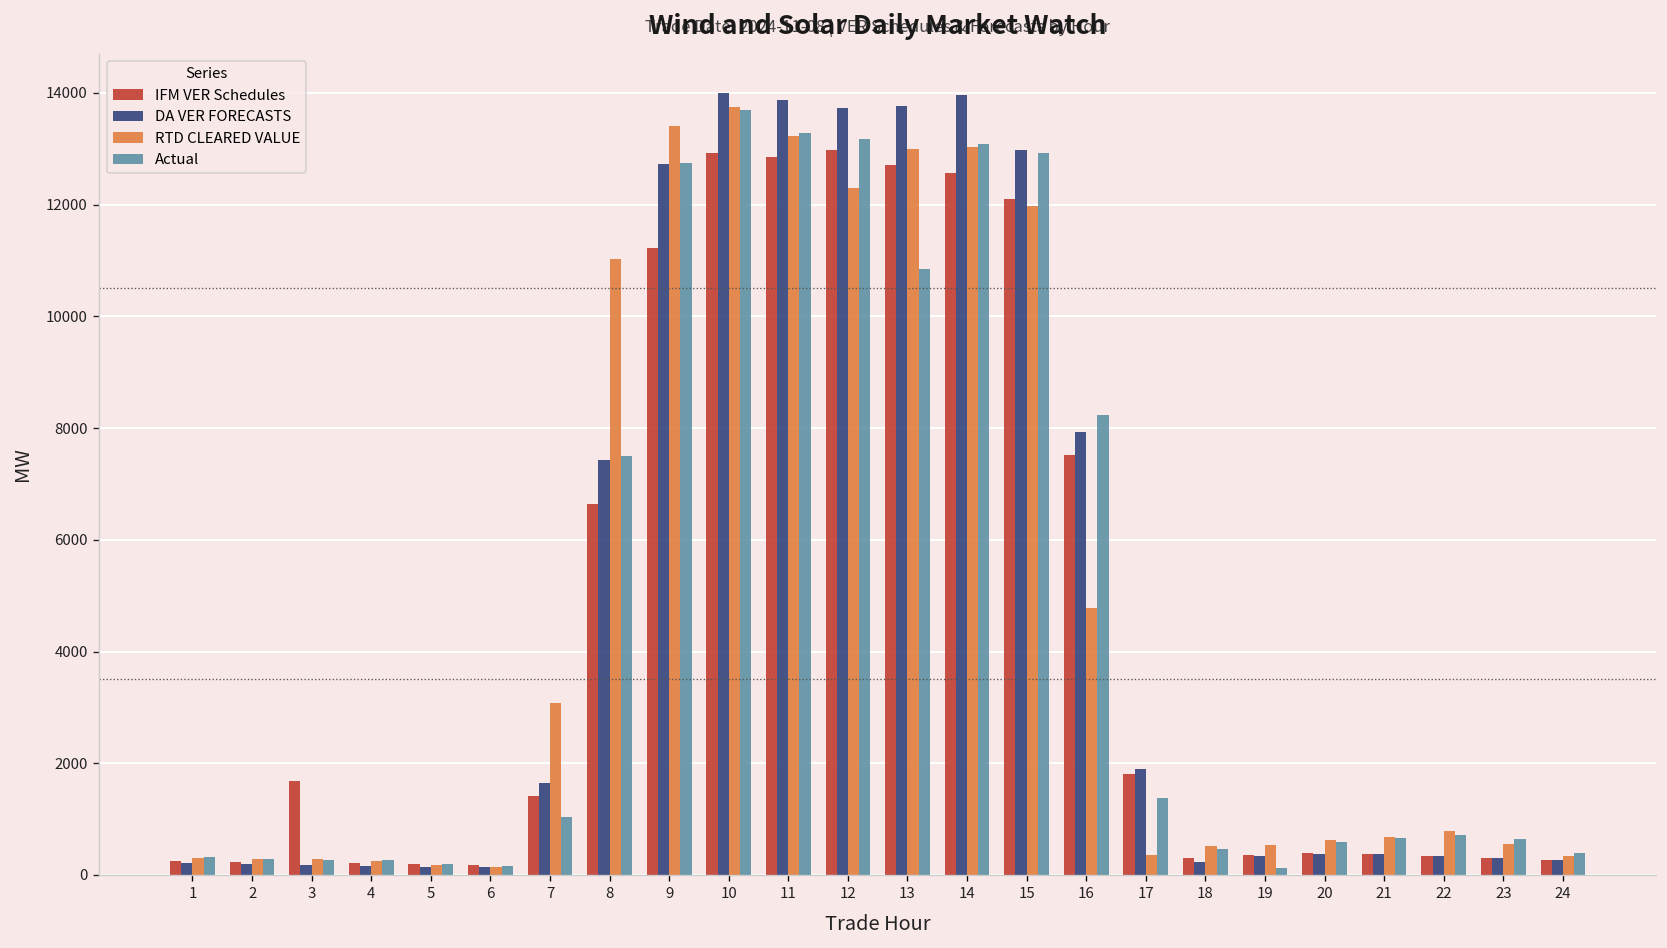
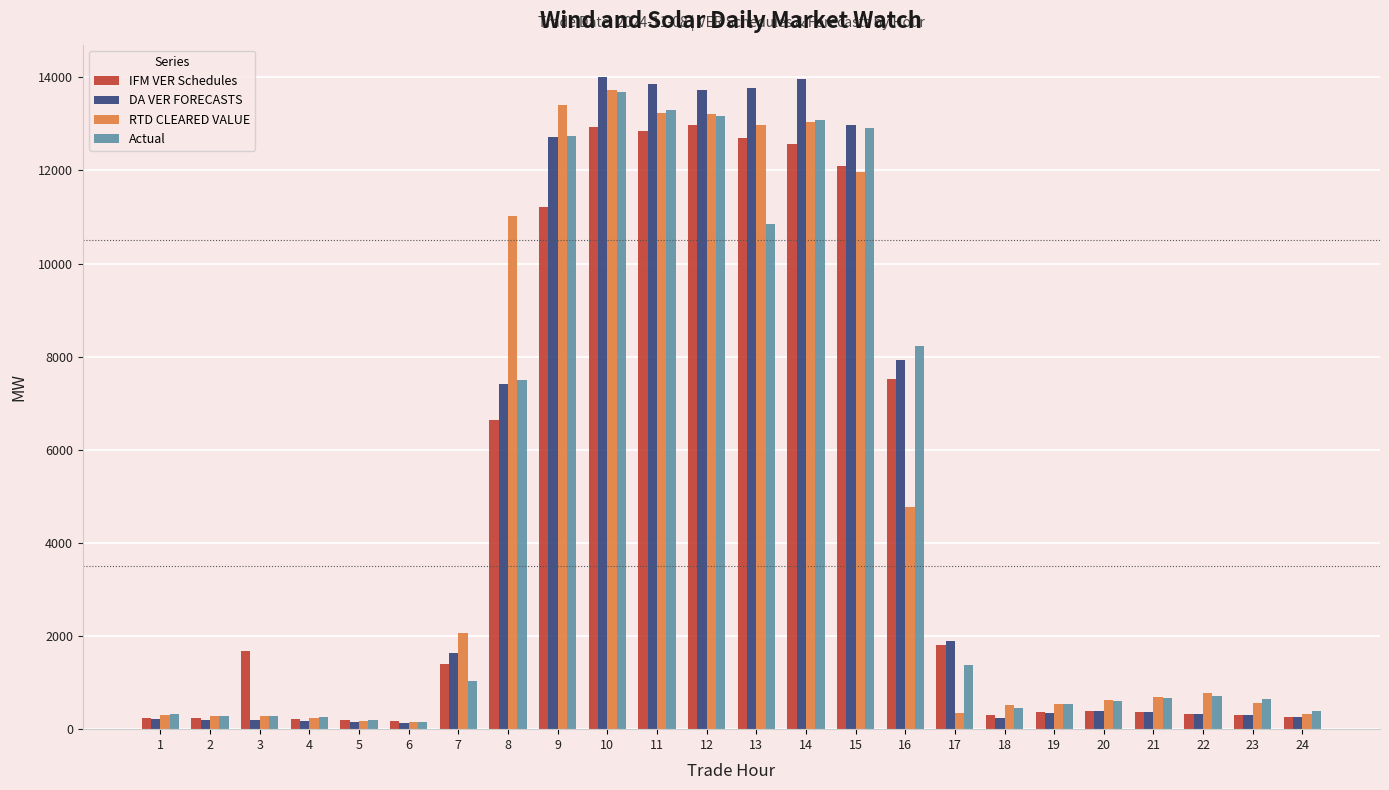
  {
    "IFM VER Schedules": {
      "1": 200,
      "2": 200,
      "3": 1700,
      "4": 200,
      "5": 200,
      "6": 200,
      "7": 1400,
      "8": 6600,
      "9": 11200,
      "10": 12900,
      "11": 12800,
      "12": 13000,
      "13": 12700,
      "14": 12600,
      "15": 12100,
      "16": 7500,
      "17": 1800,
      "18": 300,
      "19": 400,
      "20": 400,
      "21": 400,
      "22": 300,
      "23": 300,
      "24": 300
    },
    "DA VER FORECASTS": {
      "1": 200,
      "2": 200,
      "3": 200,
      "4": 200,
      "5": 200,
      "6": 100,
      "7": 1600,
      "8": 7400,
      "9": 12700,
      "10": 14000,
      "11": 13900,
      "12": 13700,
      "13": 13800,
      "14": 14000,
      "15": 13000,
      "16": 7900,
      "17": 1900,
      "18": 200,
      "19": 300,
      "20": 400,
      "21": 400,
      "22": 300,
      "23": 300,
      "24": 300
    },
    "RTD CLEARED VALUE": {
      "1": 300,
      "2": 300,
      "3": 300,
      "4": 200,
      "5": 200,
      "6": 100,
-     "7": 3100,
+     "7": 2100,
      "8": 11000,
      "9": 13400,
      "10": 13700,
      "11": 13200,
-     "12": 12300,
+     "12": 13200,
      "13": 13000,
      "14": 13000,
      "15": 12000,
      "16": 4800,
      "17": 400,
      "18": 500,
      "19": 500,
      "20": 600,
      "21": 700,
      "22": 800,
      "23": 600,
      "24": 300
    },
    "Actual": {
      "1": 300,
      "2": 300,
      "3": 300,
      "4": 300,
      "5": 200,
      "6": 200,
      "7": 1000,
      "8": 7500,
      "9": 12700,
      "10": 13700,
      "11": 13300,
      "12": 13200,
      "13": 10900,
      "14": 13100,
      "15": 12900,
      "16": 8200,
      "17": 1400,
      "18": 500,
-     "19": 100,
+     "19": 500,
      "20": 600,
      "21": 700,
      "22": 700,
      "23": 700,
      "24": 400
    }
  }
